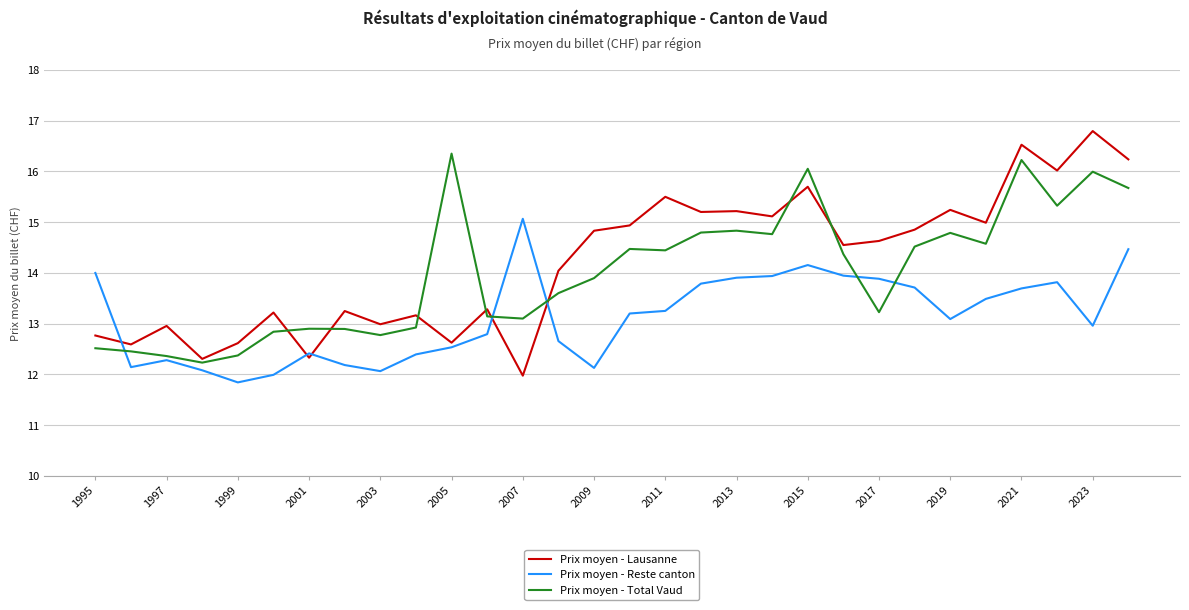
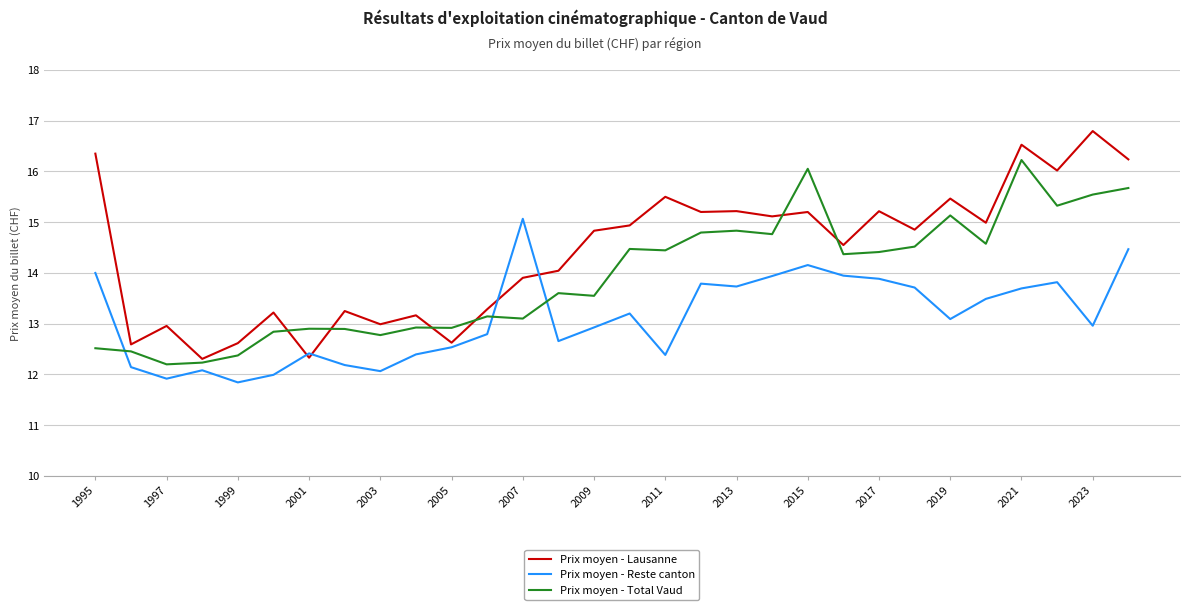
  {
    "Prix moyen - Lausanne": {
-     "1995": 12.8,
+     "1995": 16.4,
      "1997": 13.0,
      "1999": 12.6,
      "2001": 12.3,
      "2003": 13.0,
      "2005": 12.6,
-     "2007": 12.0,
+     "2007": 13.9,
      "2009": 14.8,
      "2011": 15.5,
      "2013": 15.2,
-     "2015": 15.7,
-     "2017": 14.6,
-     "2019": 15.2,
+     "2015": 15.2,
+     "2017": 15.2,
+     "2019": 15.5,
      "2021": 16.5,
      "2023": 16.8
    },
    "Prix moyen - Reste canton": {
      "1995": 14.0,
-     "1997": 12.3,
+     "1997": 11.9,
      "1999": 11.8,
      "2001": 12.4,
      "2003": 12.1,
      "2005": 12.5,
      "2007": 15.1,
-     "2009": 12.1,
-     "2011": 13.3,
-     "2013": 13.9,
+     "2009": 12.9,
+     "2011": 12.4,
+     "2013": 13.7,
      "2015": 14.2,
      "2017": 13.9,
      "2019": 13.1,
      "2021": 13.7,
      "2023": 13.0
    },
    "Prix moyen - Total Vaud": {
      "1995": 12.5,
-     "1997": 12.4,
+     "1997": 12.2,
      "1999": 12.4,
      "2001": 12.9,
      "2003": 12.8,
-     "2005": 16.4,
+     "2005": 12.9,
      "2007": 13.1,
-     "2009": 13.9,
+     "2009": 13.5,
      "2011": 14.4,
      "2013": 14.8,
      "2015": 16.1,
-     "2017": 13.2,
-     "2019": 14.8,
+     "2017": 14.4,
+     "2019": 15.1,
      "2021": 16.2,
-     "2023": 16.0
+     "2023": 15.5
    }
  }
